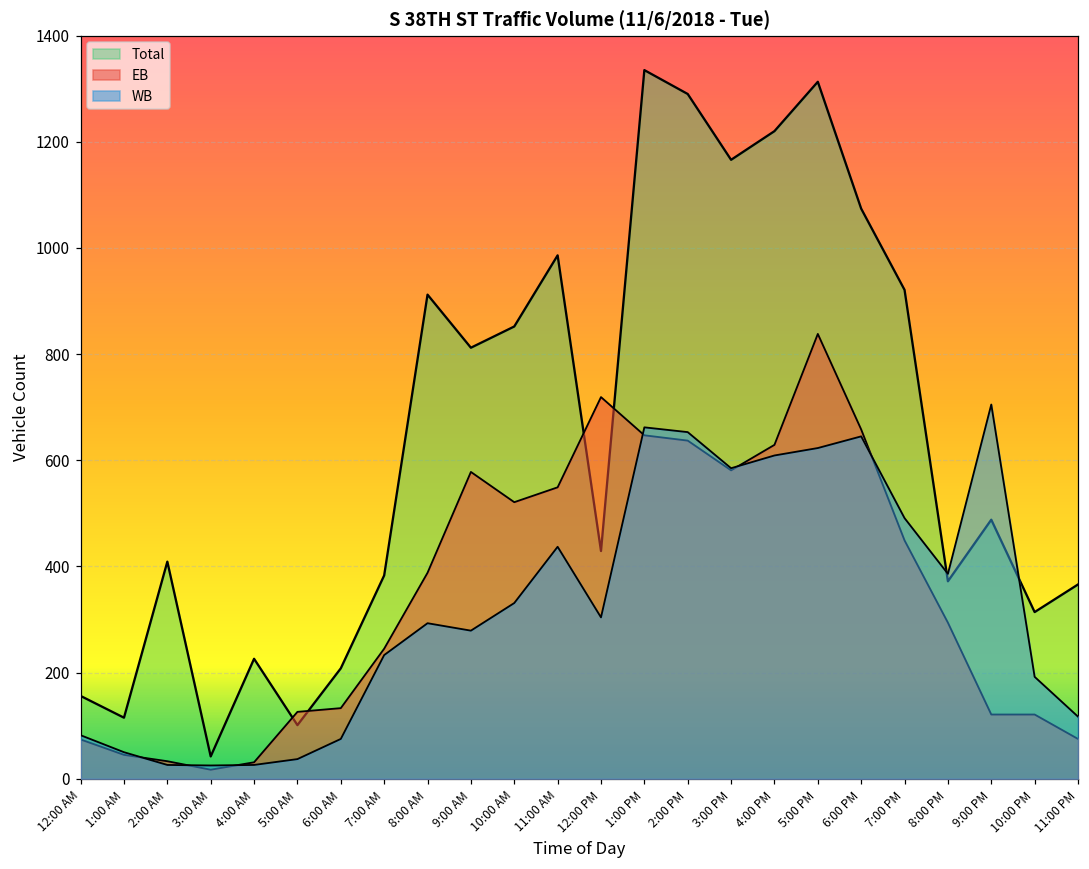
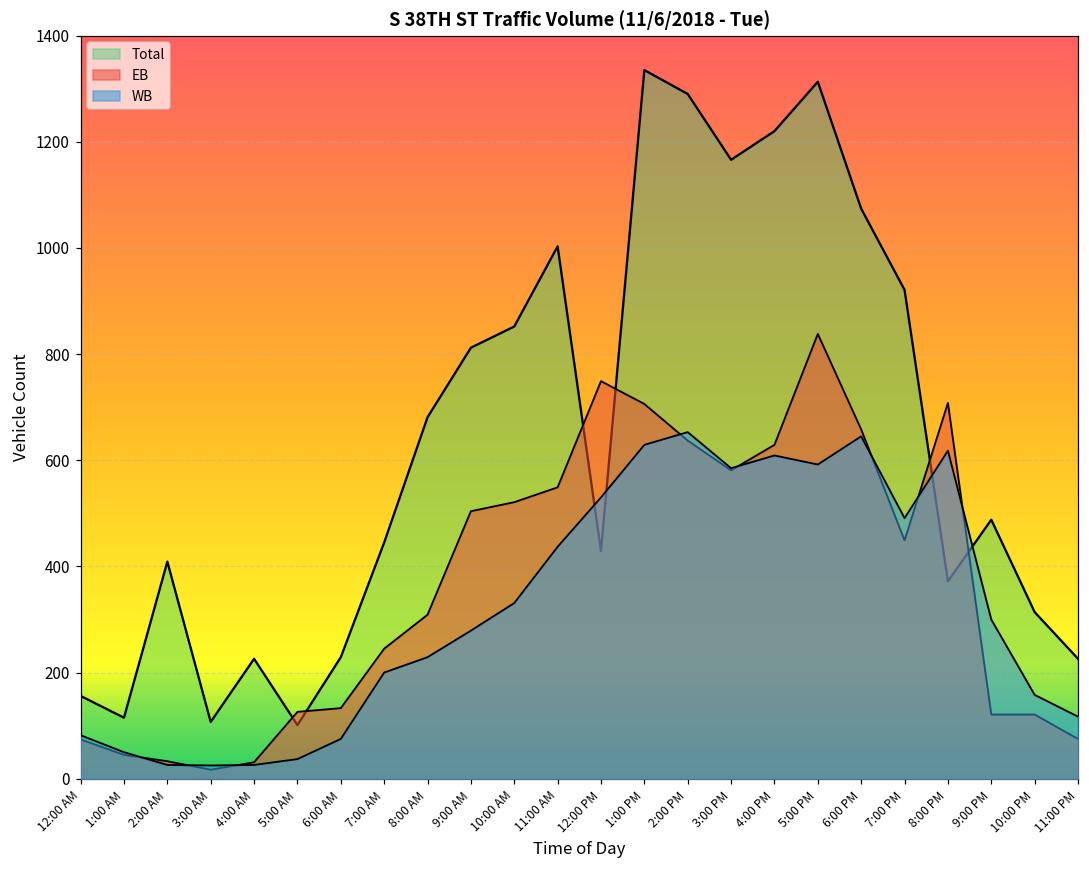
  {
    "Total": {
      "12:00 AM": 160,
      "1:00 AM": 120,
      "2:00 AM": 410,
-     "3:00 AM": 40,
+     "3:00 AM": 110,
      "4:00 AM": 230,
      "5:00 AM": 100,
-     "6:00 AM": 210,
-     "7:00 AM": 380,
-     "8:00 AM": 910,
+     "6:00 AM": 230,
+     "7:00 AM": 450,
+     "8:00 AM": 680,
      "9:00 AM": 810,
      "10:00 AM": 850,
-     "11:00 AM": 990,
+     "11:00 AM": 1000,
      "12:00 PM": 430,
      "1:00 PM": 1340,
      "2:00 PM": 1290,
      "3:00 PM": 1170,
      "4:00 PM": 1220,
      "5:00 PM": 1310,
      "6:00 PM": 1070,
      "7:00 PM": 920,
      "8:00 PM": 370,
      "9:00 PM": 490,
      "10:00 PM": 310,
-     "11:00 PM": 370
+     "11:00 PM": 230
    },
    "EB": {
      "12:00 AM": 70,
      "2:00 AM": 30,
      "3:00 AM": 20,
      "5:00 AM": 130,
      "6:00 AM": 130,
      "7:00 AM": 250,
-     "8:00 AM": 390,
-     "9:00 AM": 580,
+     "8:00 AM": 310,
+     "9:00 AM": 500,
      "10:00 AM": 520,
      "11:00 AM": 550,
-     "12:00 PM": 720,
-     "1:00 PM": 650,
+     "12:00 PM": 750,
+     "1:00 PM": 710,
      "2:00 PM": 640,
      "4:00 PM": 630,
      "5:00 PM": 840,
      "6:00 PM": 660,
      "7:00 PM": 450,
-     "8:00 PM": 290,
+     "8:00 PM": 710,
      "9:00 PM": 120,
      "10:00 PM": 120,
      "11:00 PM": 80
    },
    "WB": {
      "12:00 AM": 80,
      "2:00 AM": 30,
      "3:00 AM": 30,
      "5:00 AM": 40,
      "6:00 AM": 80,
-     "7:00 AM": 230,
-     "8:00 AM": 290,
+     "7:00 AM": 200,
+     "8:00 AM": 230,
      "9:00 AM": 280,
      "10:00 AM": 330,
      "11:00 AM": 440,
-     "12:00 PM": 300,
-     "1:00 PM": 660,
+     "12:00 PM": 530,
+     "1:00 PM": 630,
      "2:00 PM": 650,
      "4:00 PM": 610,
-     "5:00 PM": 620,
+     "5:00 PM": 590,
      "6:00 PM": 650,
      "7:00 PM": 490,
-     "8:00 PM": 390,
-     "9:00 PM": 710,
-     "10:00 PM": 190,
+     "8:00 PM": 620,
+     "9:00 PM": 300,
+     "10:00 PM": 160,
      "11:00 PM": 120
    }
  }
